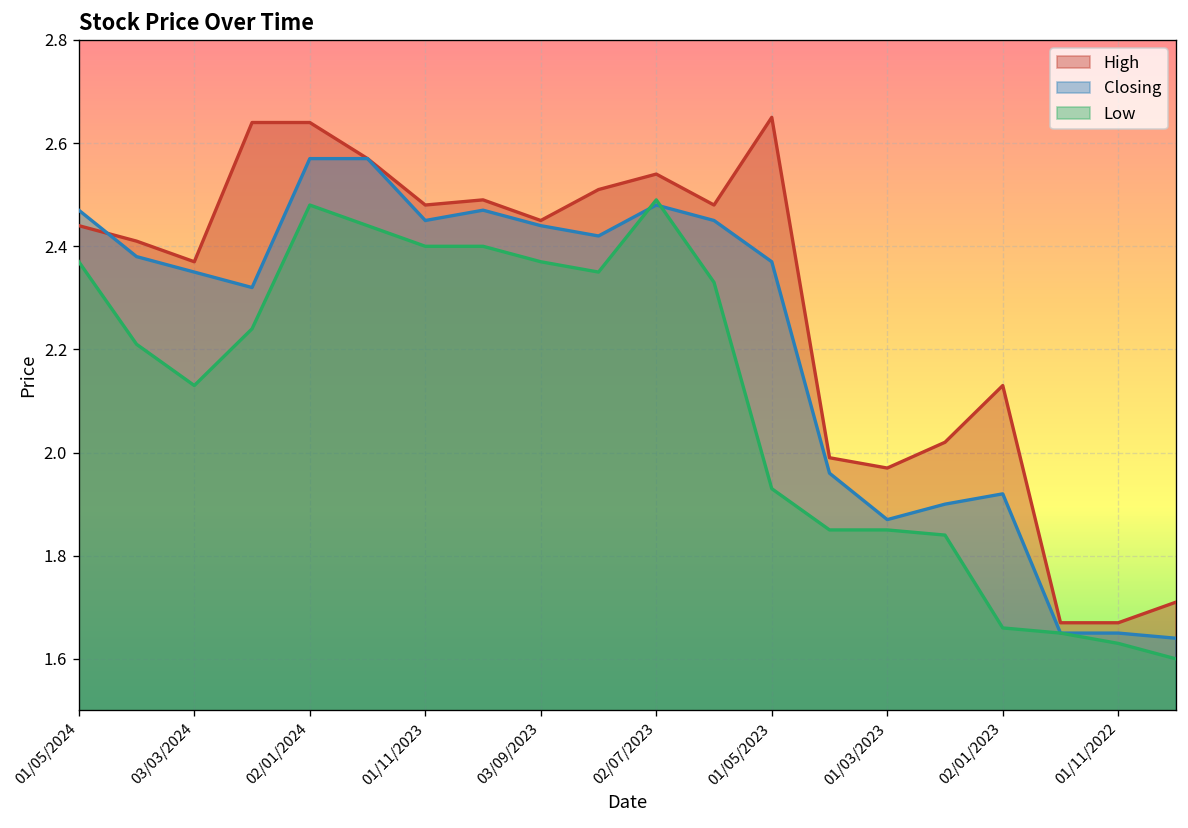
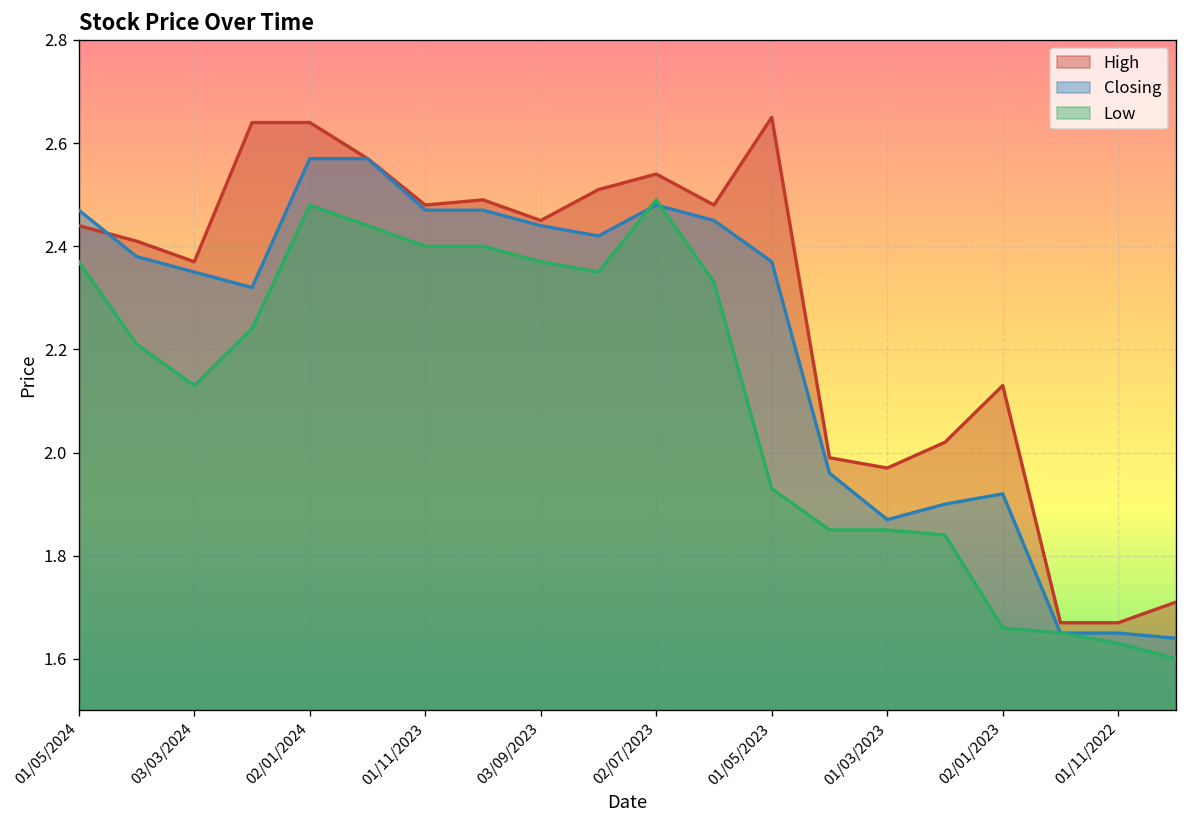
  {
    "High": {
      "01/05/2024": 2.44,
      "03/03/2024": 2.37,
      "02/01/2024": 2.64,
      "01/11/2023": 2.48,
      "03/09/2023": 2.45,
      "02/07/2023": 2.54,
      "01/05/2023": 2.65,
      "01/03/2023": 1.97,
      "02/01/2023": 2.13,
      "01/11/2022": 1.67
    },
    "Closing": {
      "01/05/2024": 2.47,
      "03/03/2024": 2.35,
      "02/01/2024": 2.57,
-     "01/11/2023": 2.45,
+     "01/11/2023": 2.47,
      "03/09/2023": 2.44,
      "02/07/2023": 2.48,
      "01/05/2023": 2.37,
      "01/03/2023": 1.87,
      "02/01/2023": 1.92,
      "01/11/2022": 1.65
    },
    "Low": {
      "01/05/2024": 2.37,
      "03/03/2024": 2.13,
      "02/01/2024": 2.48,
      "01/11/2023": 2.40,
      "03/09/2023": 2.37,
      "02/07/2023": 2.49,
      "01/05/2023": 1.93,
      "01/03/2023": 1.85,
      "02/01/2023": 1.66,
      "01/11/2022": 1.63
    }
  }
